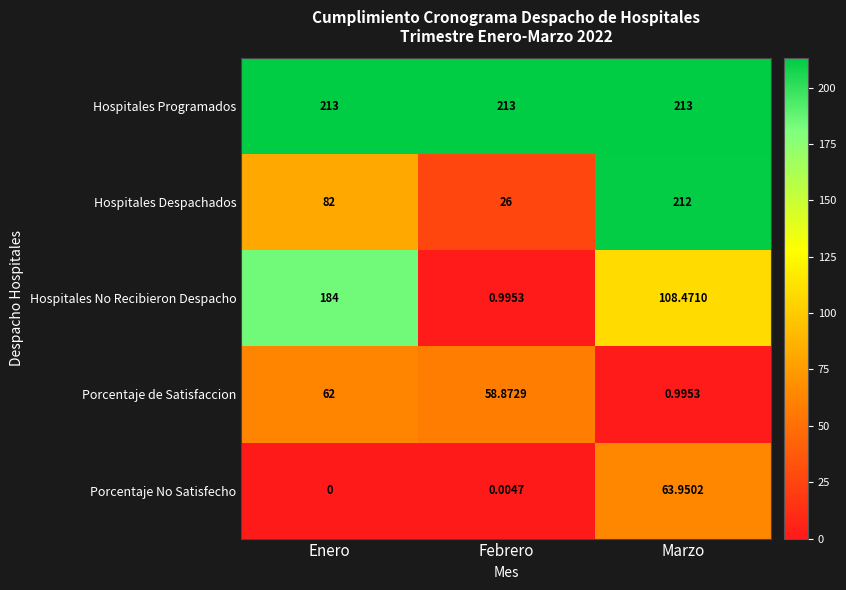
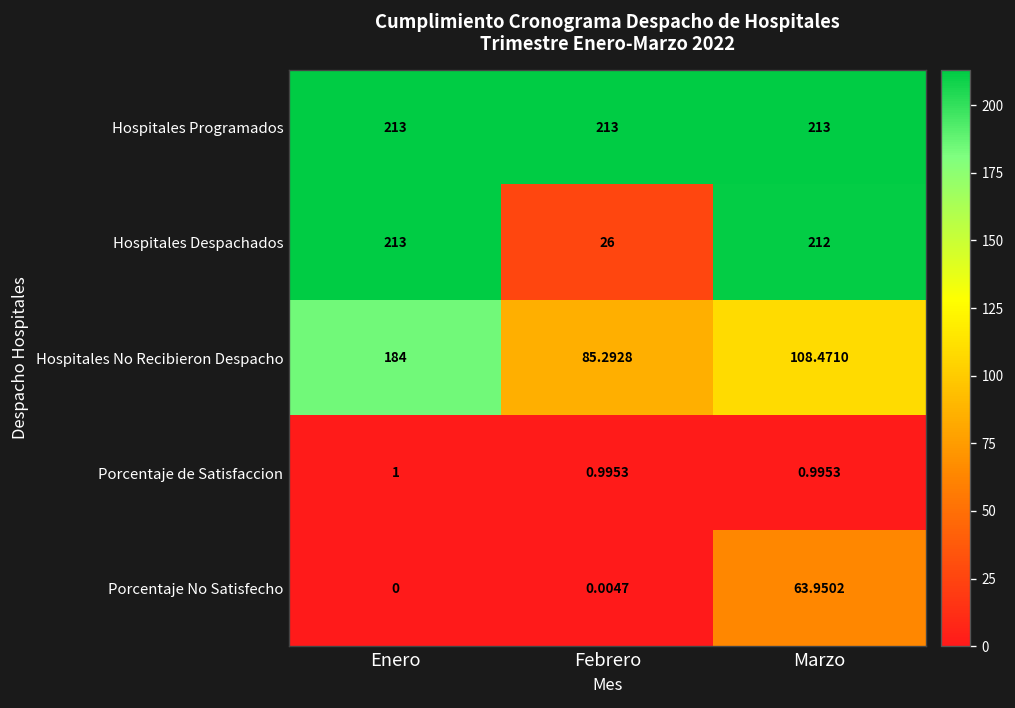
  {
    "Hospitales Programados": {
      "Enero": 213,
      "Febrero": 213,
      "Marzo": 213
    },
    "Hospitales Despachados": {
-     "Enero": 82,
+     "Enero": 213,
      "Febrero": 26,
      "Marzo": 212
    },
    "Hospitales No Recibieron Despacho": {
      "Enero": 184,
-     "Febrero": 0.9953,
+     "Febrero": 85.2928,
      "Marzo": 108.4710
    },
    "Porcentaje de Satisfaccion": {
-     "Enero": 62,
-     "Febrero": 58.8729,
+     "Enero": 1,
+     "Febrero": 0.9953,
      "Marzo": 0.9953
    },
    "Porcentaje No Satisfecho": {
      "Enero": 0,
      "Febrero": 0.0047,
      "Marzo": 63.9502
    }
  }
